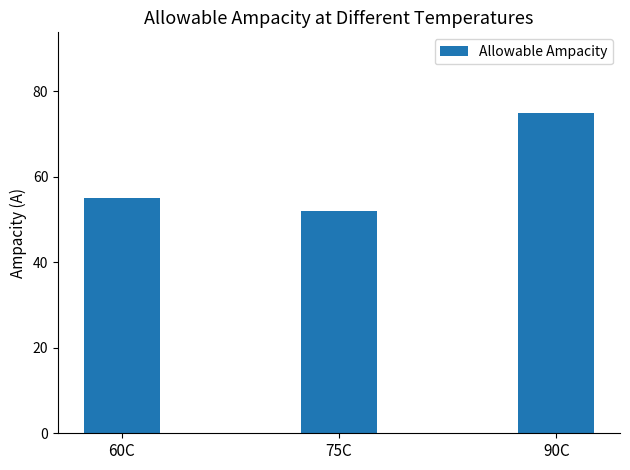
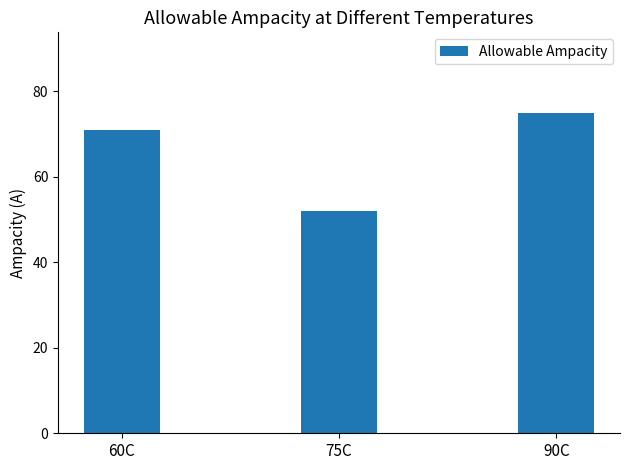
  {
-   "60C": 55,
+   "60C": 71,
    "75C": 52,
    "90C": 75
  }
